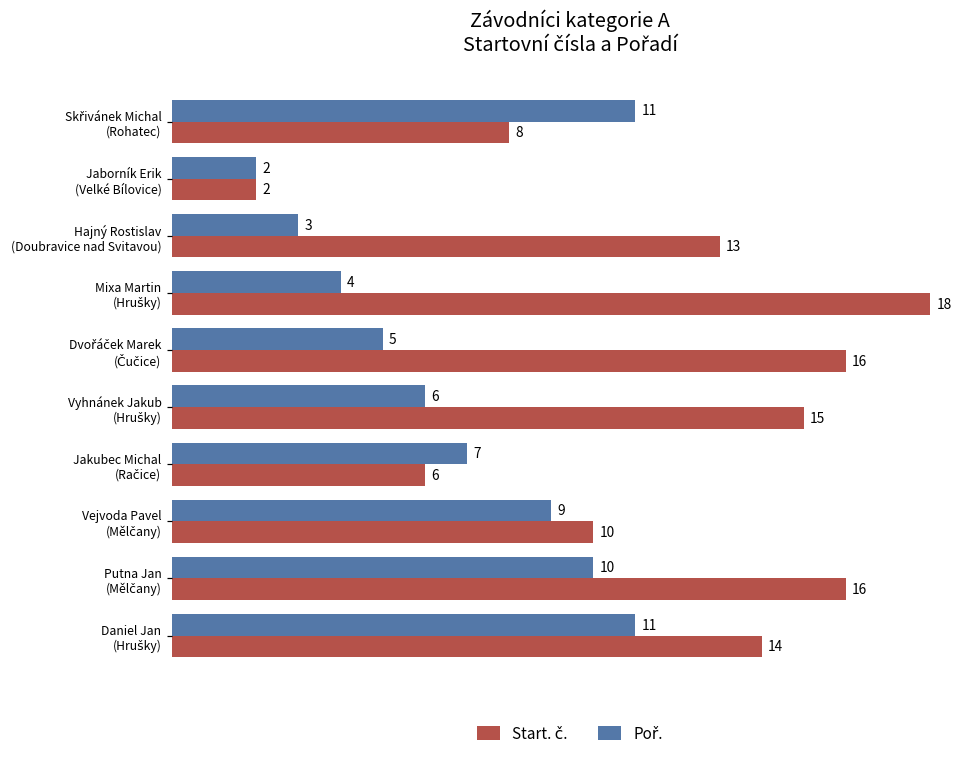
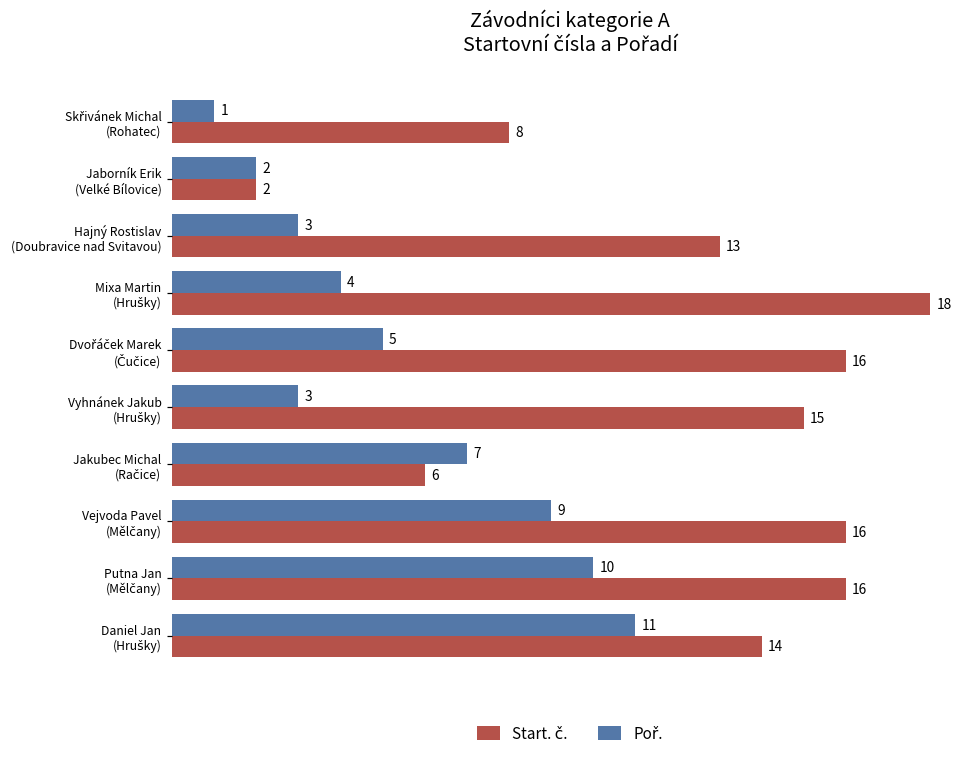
  {
    "Start. č.": {
      "Skřivánek Michal (Rohatec)": 8,
      "Jaborník Erik (Velké Bílovice)": 2,
      "Hajný Rostislav (Doubravice nad Svitavou)": 13,
      "Mixa Martin (Hrušky)": 18,
      "Dvořáček Marek (Čučice)": 16,
      "Vyhnánek Jakub (Hrušky)": 15,
      "Jakubec Michal (Račice)": 6,
-     "Vejvoda Pavel (Mělčany)": 10,
+     "Vejvoda Pavel (Mělčany)": 16,
      "Putna Jan (Mělčany)": 16,
      "Daniel Jan (Hrušky)": 14
    },
    "Poř.": {
-     "Skřivánek Michal (Rohatec)": 11,
+     "Skřivánek Michal (Rohatec)": 1,
      "Jaborník Erik (Velké Bílovice)": 2,
      "Hajný Rostislav (Doubravice nad Svitavou)": 3,
      "Mixa Martin (Hrušky)": 4,
      "Dvořáček Marek (Čučice)": 5,
-     "Vyhnánek Jakub (Hrušky)": 6,
+     "Vyhnánek Jakub (Hrušky)": 3,
      "Jakubec Michal (Račice)": 7,
      "Vejvoda Pavel (Mělčany)": 9,
      "Putna Jan (Mělčany)": 10,
      "Daniel Jan (Hrušky)": 11
    }
  }
